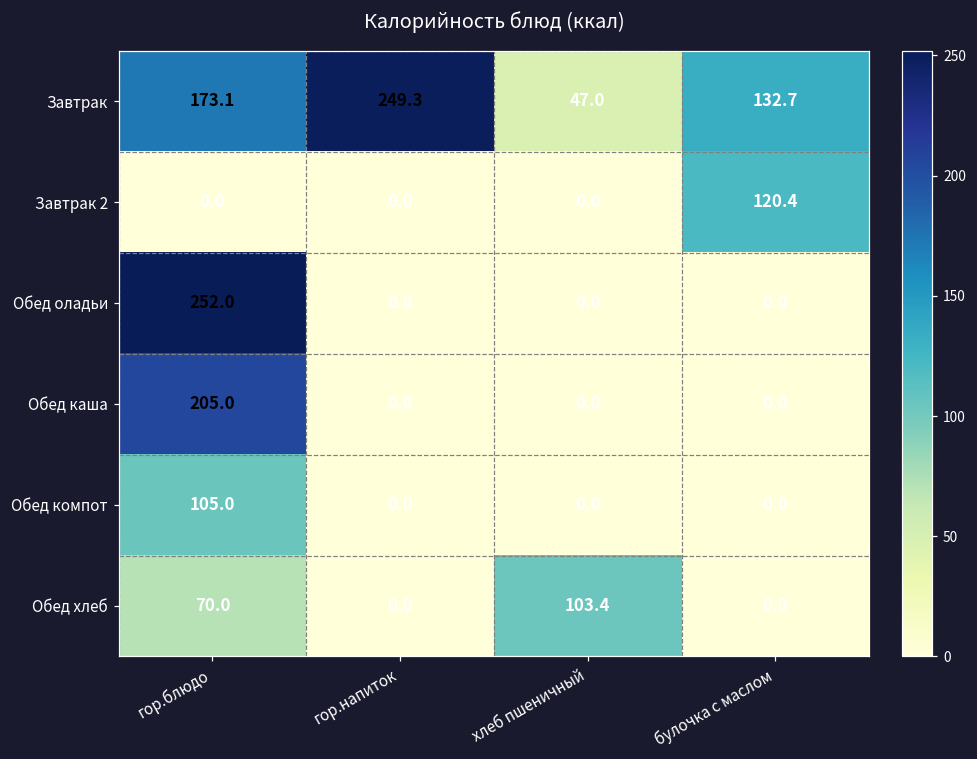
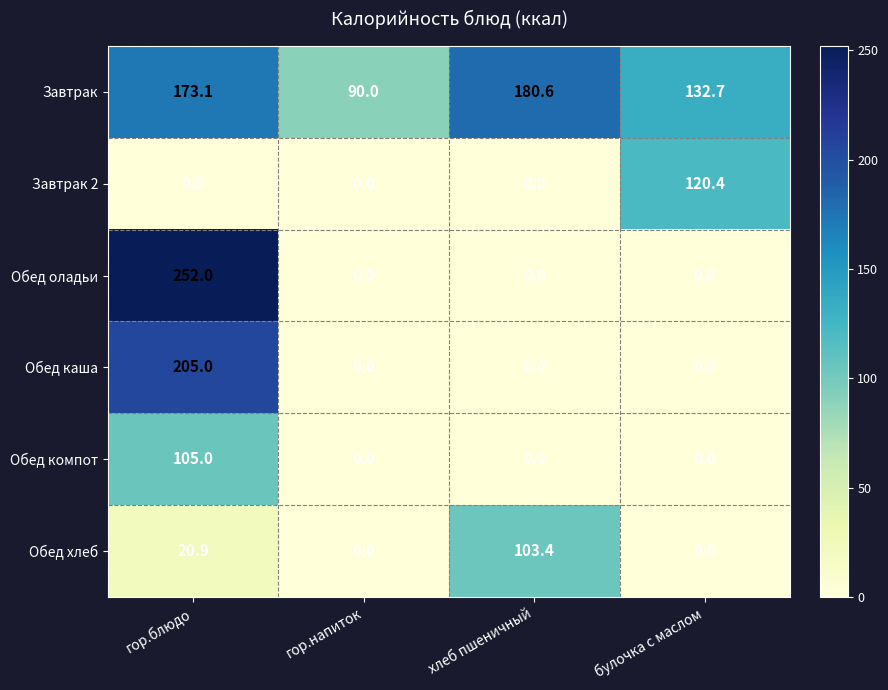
  {
    "Завтрак": {
      "гор.блюдо": 173.1,
-     "гор.напиток": 249.3,
-     "хлеб пшеничный": 47.0,
+     "гор.напиток": 90.0,
+     "хлеб пшеничный": 180.6,
      "булочка с маслом": 132.7
    },
    "Завтрак 2": {
      "булочка с маслом": 120.4
    },
    "Обед оладьи": {
      "гор.блюдо": 252.0
    },
    "Обед каша": {
      "гор.блюдо": 205.0
    },
    "Обед компот": {
      "гор.блюдо": 105.0
    },
    "Обед хлеб": {
-     "гор.блюдо": 70.0,
+     "гор.блюдо": 20.9,
      "хлеб пшеничный": 103.4
    }
  }
